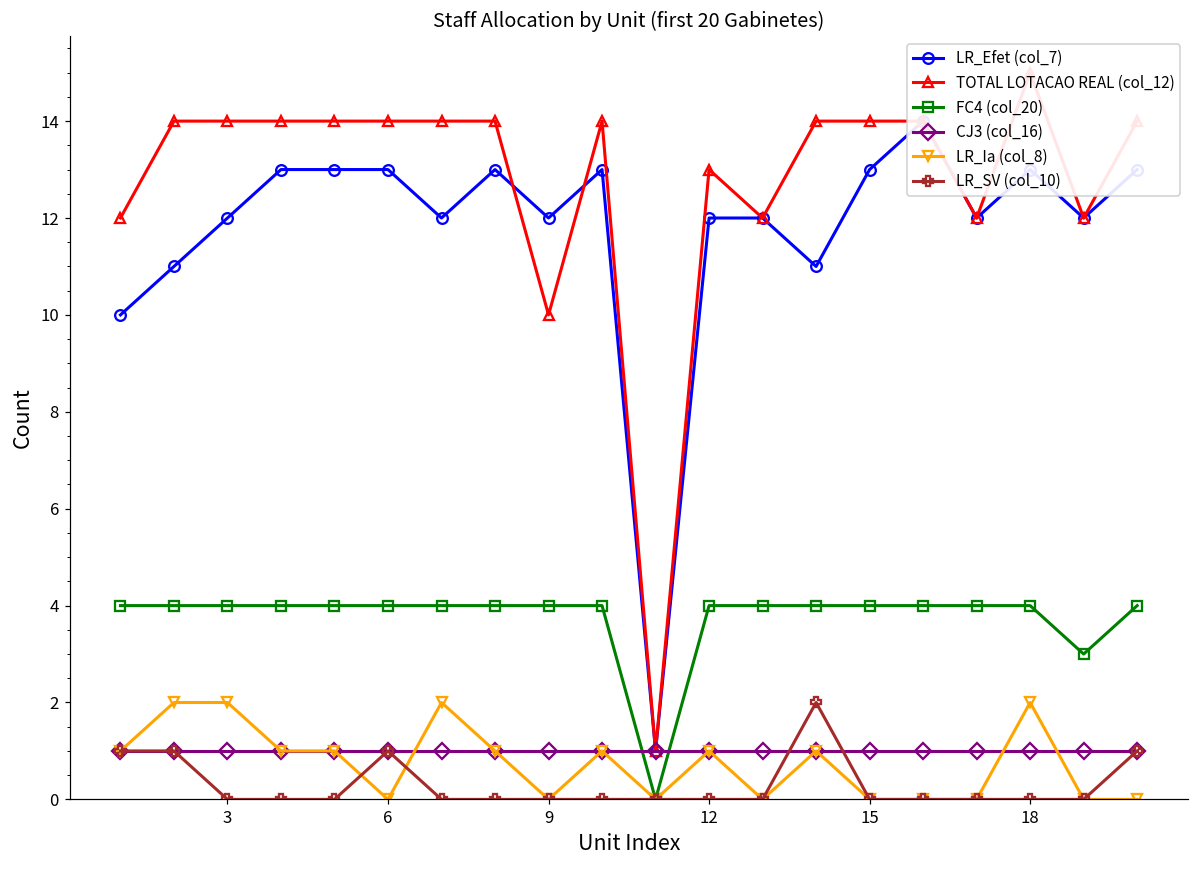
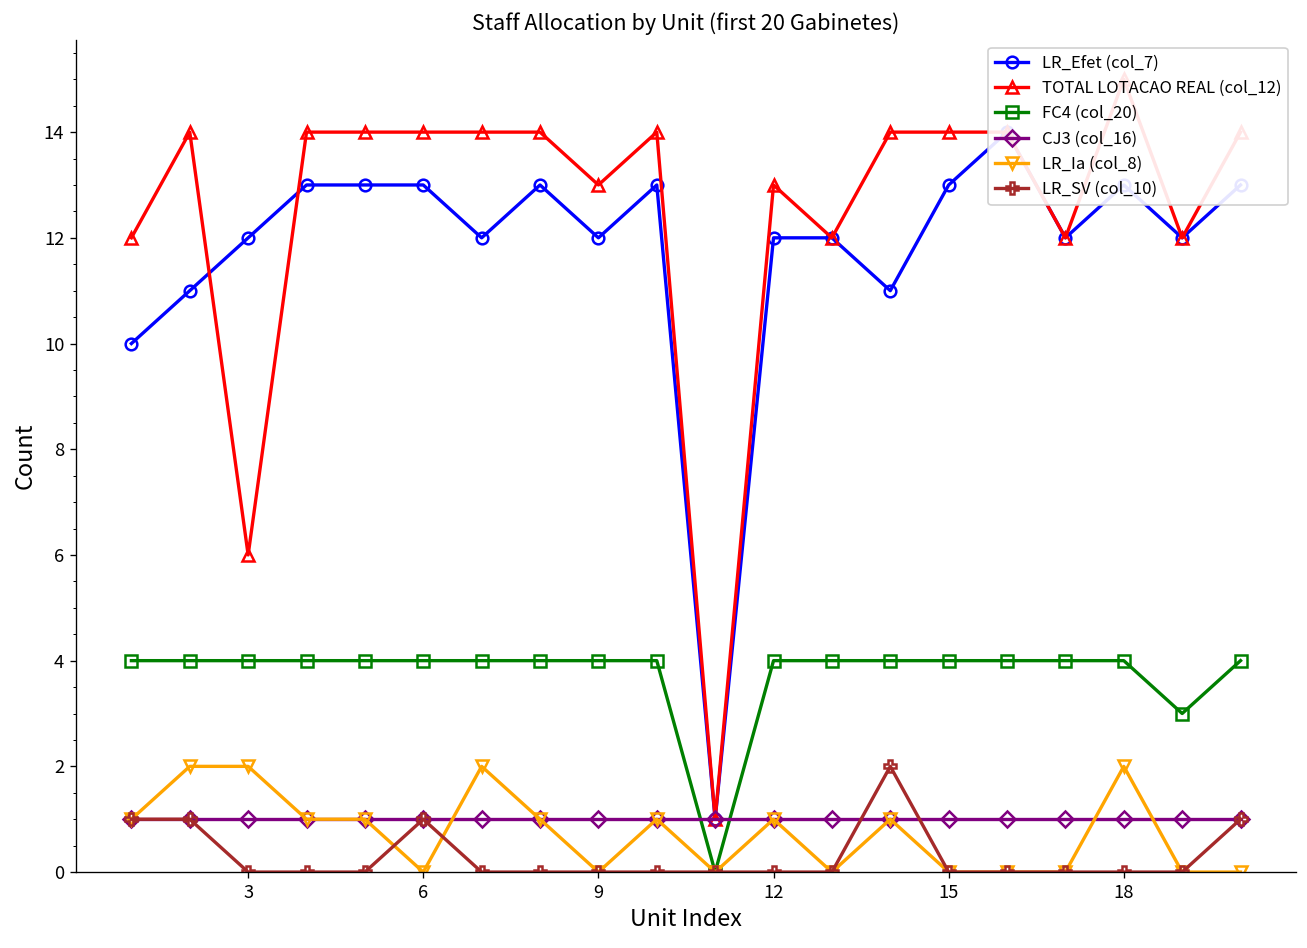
  {
    "LR_Efet (col_7)": {
      "3": 12,
      "6": 13,
      "9": 12,
      "12": 12,
      "15": 13
    },
    "TOTAL LOTACAO REAL (col_12)": {
-     "3": 14,
+     "3": 6,
      "6": 14,
-     "9": 10,
+     "9": 13,
      "12": 13,
      "15": 14
    },
    "FC4 (col_20)": {
      "3": 4,
      "6": 4,
      "9": 4,
      "12": 4,
      "15": 4,
      "18": 4
    },
    "CJ3 (col_16)": {
      "3": 1,
      "9": 1,
      "15": 1,
      "18": 1
    },
    "LR_Ia (col_8)": {
      "3": 2,
      "6": 0,
      "18": 2
    },
    "LR_SV (col_10)": {
      "3": 0,
      "12": 0,
      "18": 0
    }
  }
